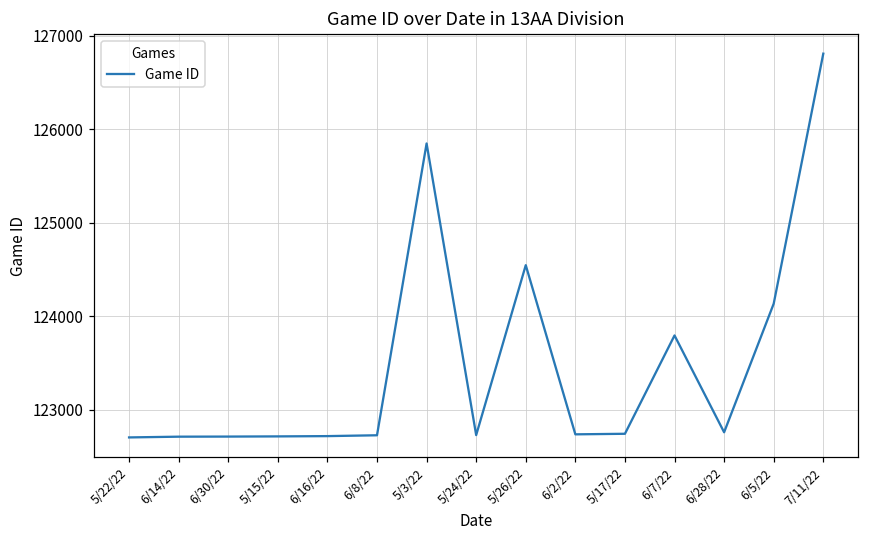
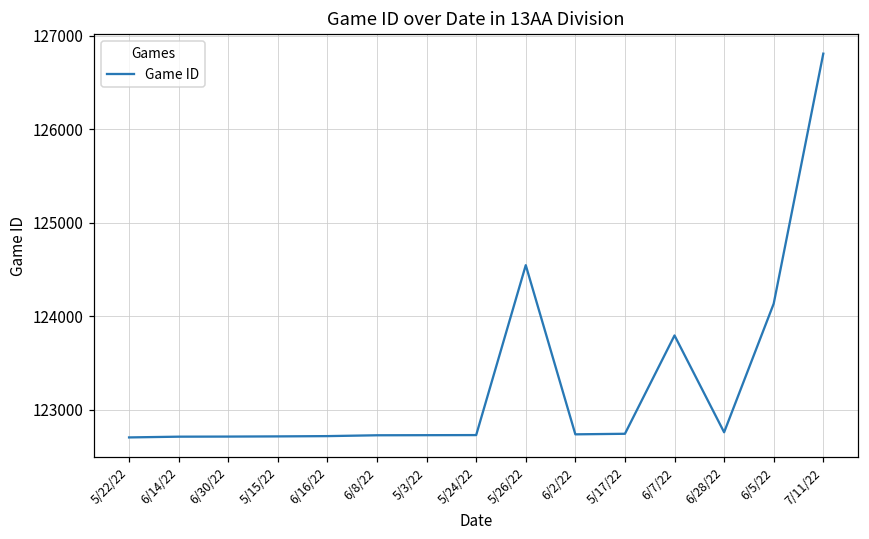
  {
    "5/22/22": 122700,
    "6/14/22": 122700,
    "6/30/22": 122700,
    "5/15/22": 122700,
    "6/16/22": 122700,
    "6/8/22": 122700,
-   "5/3/22": 125900,
+   "5/3/22": 122700,
    "5/24/22": 122700,
    "5/26/22": 124500,
    "6/2/22": 122700,
    "5/17/22": 122700,
    "6/7/22": 123800,
    "6/28/22": 122800,
    "6/5/22": 124100,
    "7/11/22": 126800
  }
